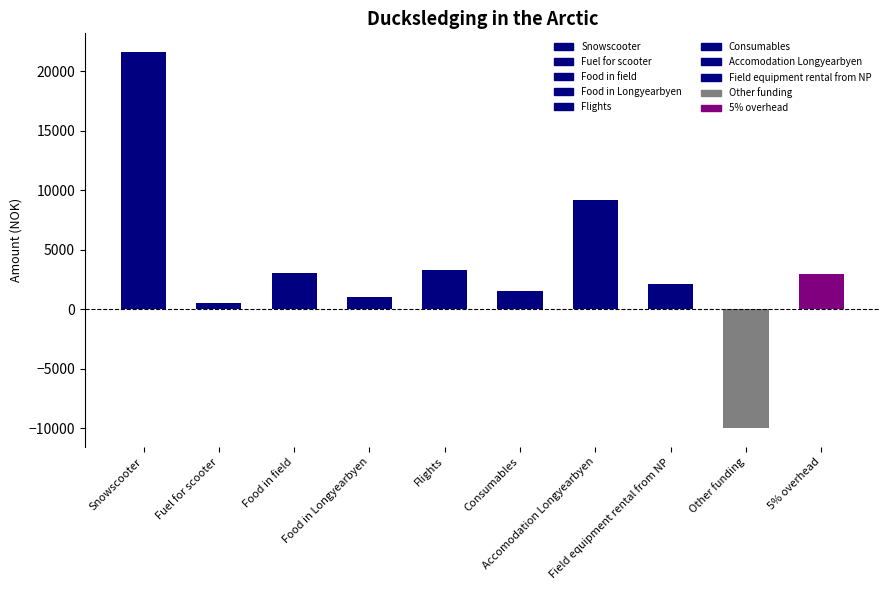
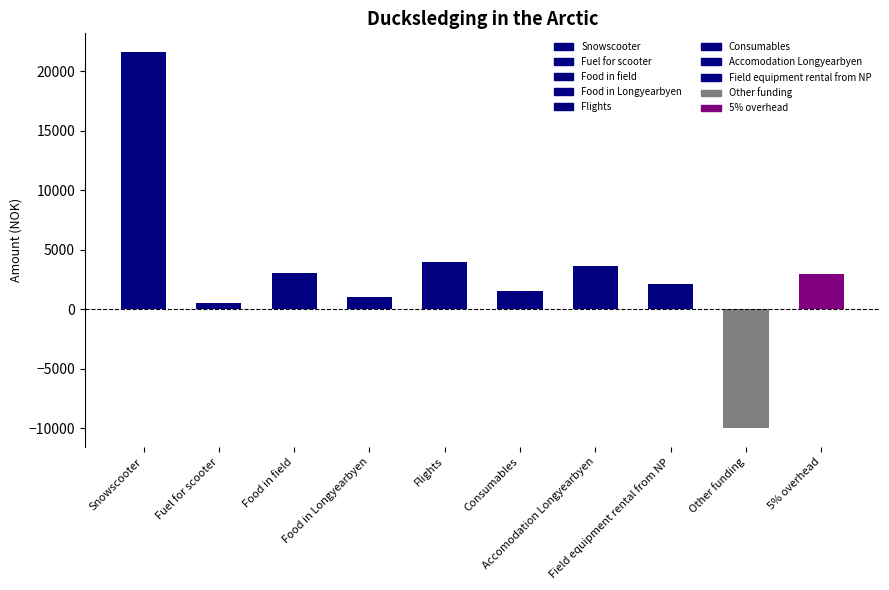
  {
    "Snowscooter": 21600,
    "Fuel for scooter": 500,
    "Food in field": 3000,
    "Food in Longyearbyen": 1000,
-   "Flights": 3300,
+   "Flights": 4000,
    "Consumables": 1500,
-   "Accomodation Longyearbyen": 9200,
+   "Accomodation Longyearbyen": 3600,
    "Field equipment rental from NP": 2100,
    "Other funding": -10000,
    "5% overhead": 2900
  }
